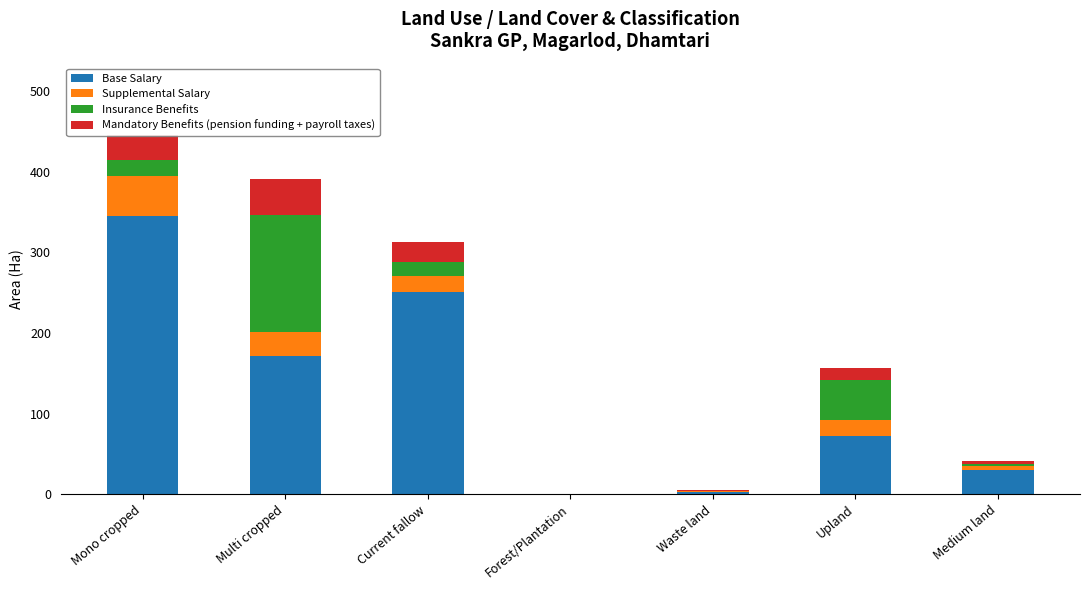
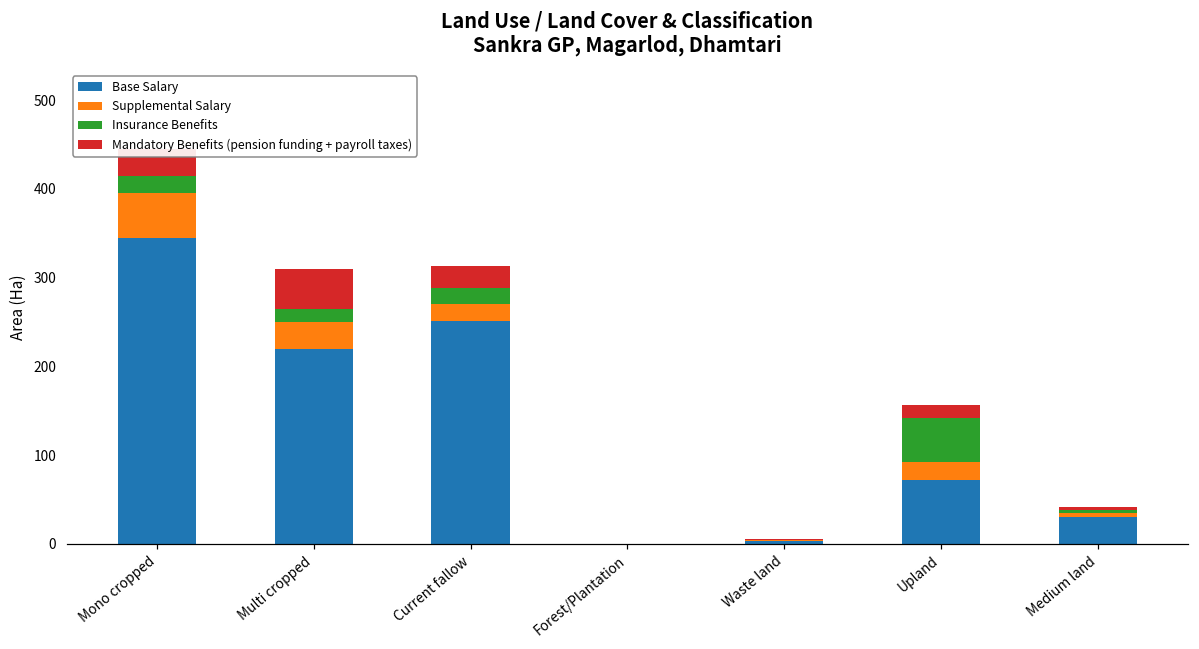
  {
    "Base Salary": {
      "Mono cropped": 350,
-     "Multi cropped": 170,
+     "Multi cropped": 220,
      "Current fallow": 250,
      "Forest/Plantation": 0,
      "Upland": 70,
      "Medium land": 30
    },
    "Supplemental Salary": {
      "Mono cropped": 50,
      "Multi cropped": 30,
      "Current fallow": 20,
      "Forest/Plantation": 0,
      "Upland": 20,
      "Medium land": 10
    },
    "Insurance Benefits": {
      "Mono cropped": 20,
-     "Multi cropped": 150,
+     "Multi cropped": 20,
      "Current fallow": 20,
      "Forest/Plantation": 0,
      "Upland": 50
    },
    "Mandatory Benefits (pension funding + payroll taxes)": {
      "Multi cropped": 40,
      "Current fallow": 30,
      "Forest/Plantation": 0,
      "Upland": 20,
      "Medium land": 0
    }
  }
